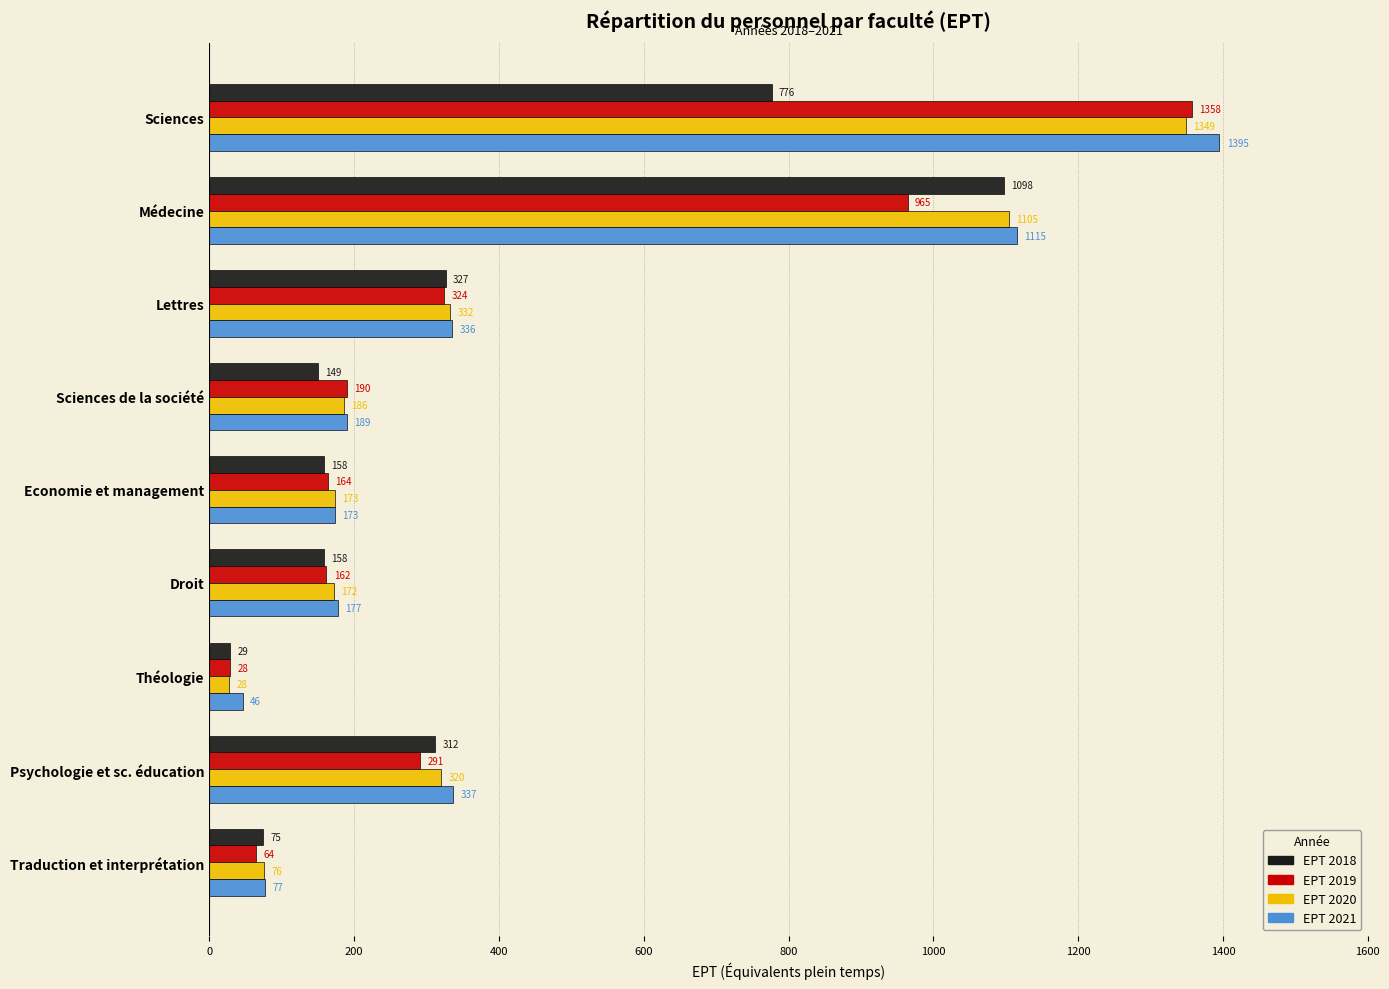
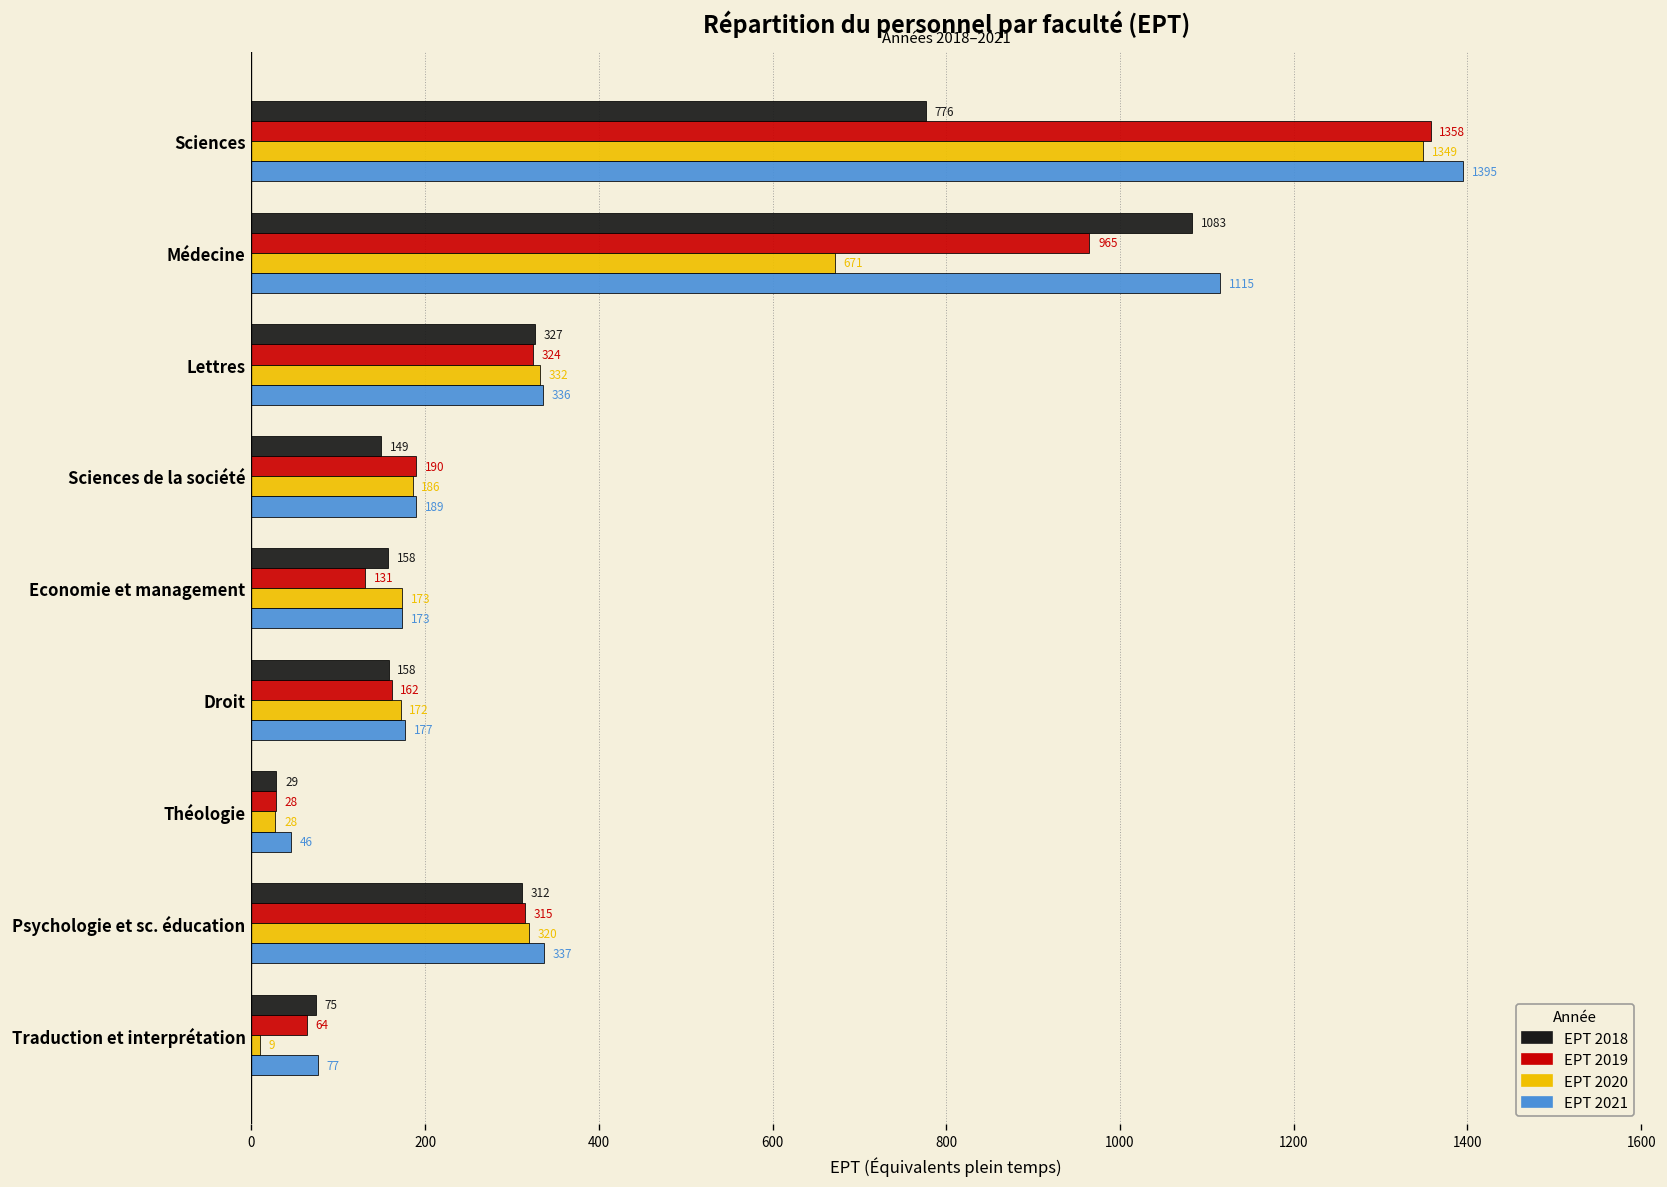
  {
    "EPT 2018": {
      "Sciences": 776,
-     "Médecine": 1098,
+     "Médecine": 1083,
      "Lettres": 327,
      "Sciences de la société": 149,
      "Economie et management": 158,
      "Droit": 158,
      "Théologie": 29,
      "Psychologie et sc. éducation": 312,
      "Traduction et interprétation": 75
    },
    "EPT 2019": {
      "Sciences": 1358,
      "Médecine": 965,
      "Lettres": 324,
      "Sciences de la société": 190,
-     "Economie et management": 164,
+     "Economie et management": 131,
      "Droit": 162,
      "Théologie": 28,
-     "Psychologie et sc. éducation": 291,
+     "Psychologie et sc. éducation": 315,
      "Traduction et interprétation": 64
    },
    "EPT 2020": {
      "Sciences": 1349,
-     "Médecine": 1105,
+     "Médecine": 671,
      "Lettres": 332,
      "Sciences de la société": 186,
      "Economie et management": 173,
      "Droit": 172,
      "Théologie": 28,
      "Psychologie et sc. éducation": 320,
-     "Traduction et interprétation": 76
+     "Traduction et interprétation": 9
    },
    "EPT 2021": {
      "Sciences": 1395,
      "Médecine": 1115,
      "Lettres": 336,
      "Sciences de la société": 189,
      "Economie et management": 173,
      "Droit": 177,
      "Théologie": 46,
      "Psychologie et sc. éducation": 337,
      "Traduction et interprétation": 77
    }
  }
